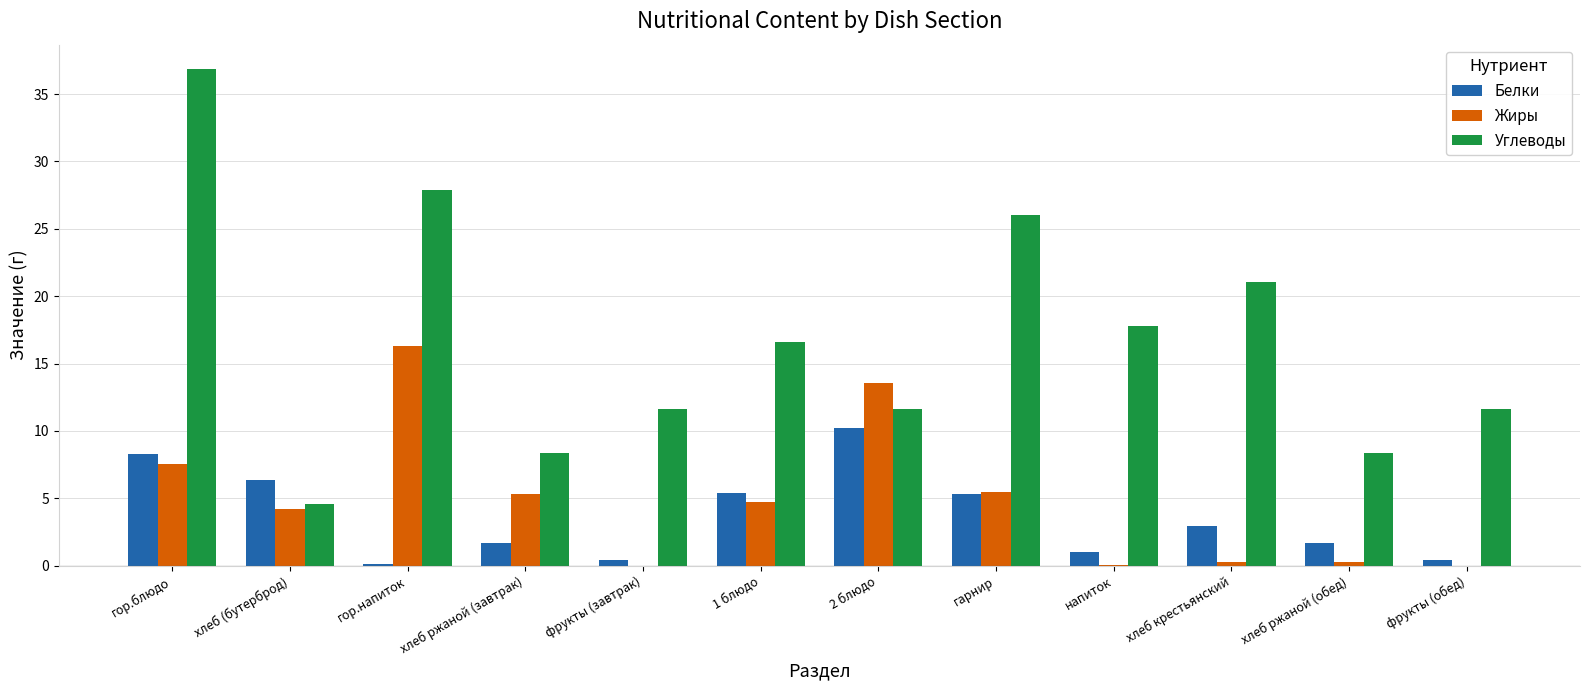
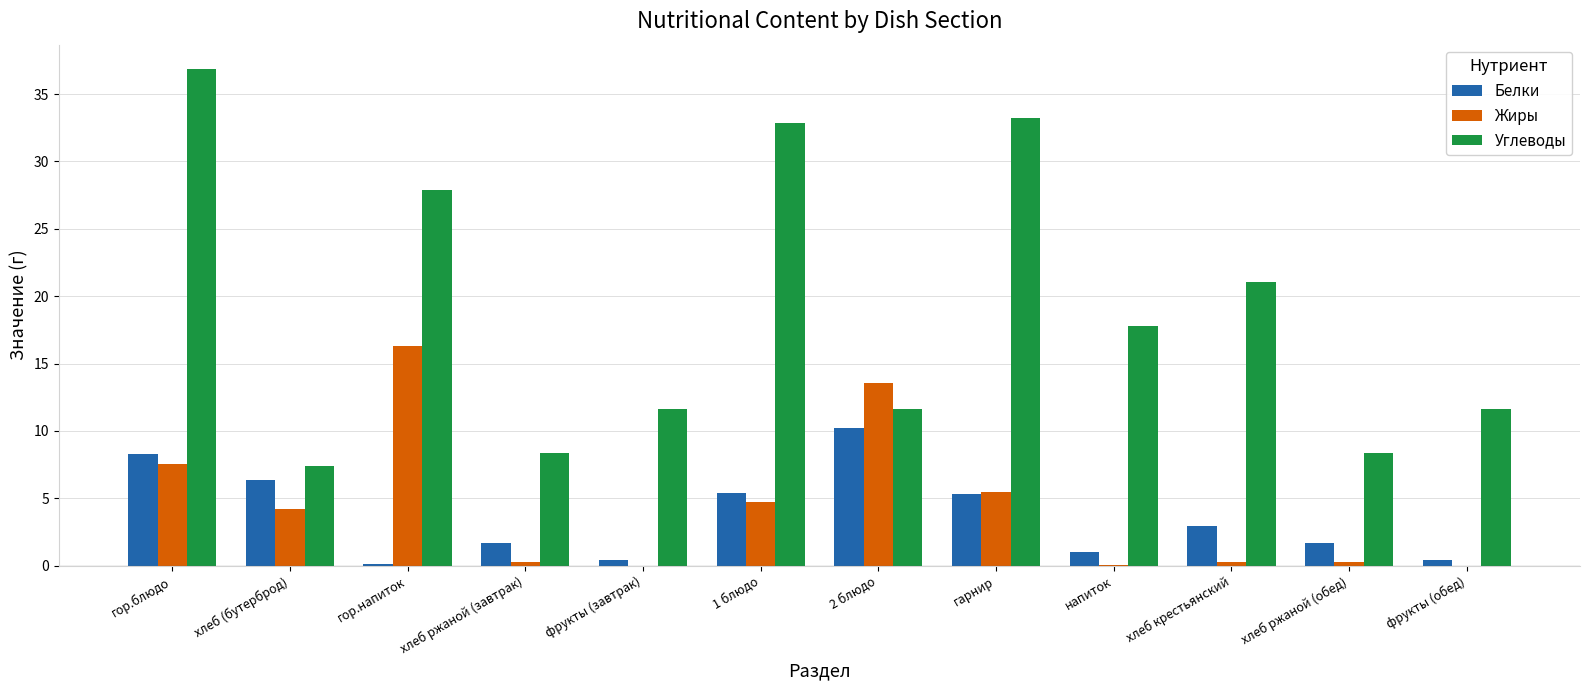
  {
    "Белки": {
      "гор.блюдо": 8.3,
      "хлеб (бутерброд)": 6.4,
      "хлеб ржаной (завтрак)": 1.7,
      "фрукты (завтрак)": 0.4,
      "1 блюдо": 5.4,
      "2 блюдо": 10.3,
      "гарнир": 5.3,
      "напиток": 1.0,
      "хлеб крестьянский": 3.0,
      "хлеб ржаной (обед)": 1.7,
      "фрукты (обед)": 0.4
    },
    "Жиры": {
      "гор.блюдо": 7.5,
      "хлеб (бутерброд)": 4.2,
      "гор.напиток": 16.3,
-     "хлеб ржаной (завтрак)": 5.3,
+     "хлеб ржаной (завтрак)": 0.3,
      "фрукты (завтрак)": 0.0,
      "1 блюдо": 4.7,
      "2 блюдо": 13.5,
      "гарнир": 5.5,
      "хлеб крестьянский": 0.3,
      "хлеб ржаной (обед)": 0.3,
      "фрукты (обед)": 0.0
    },
    "Углеводы": {
      "гор.блюдо": 36.8,
-     "хлеб (бутерброд)": 4.6,
+     "хлеб (бутерброд)": 7.4,
      "гор.напиток": 27.9,
      "хлеб ржаной (завтрак)": 8.4,
      "фрукты (завтрак)": 11.6,
-     "1 блюдо": 16.6,
+     "1 блюдо": 32.9,
      "2 блюдо": 11.6,
-     "гарнир": 26.1,
+     "гарнир": 33.2,
      "напиток": 17.8,
      "хлеб крестьянский": 21.0,
      "хлеб ржаной (обед)": 8.4,
      "фрукты (обед)": 11.6
    }
  }
